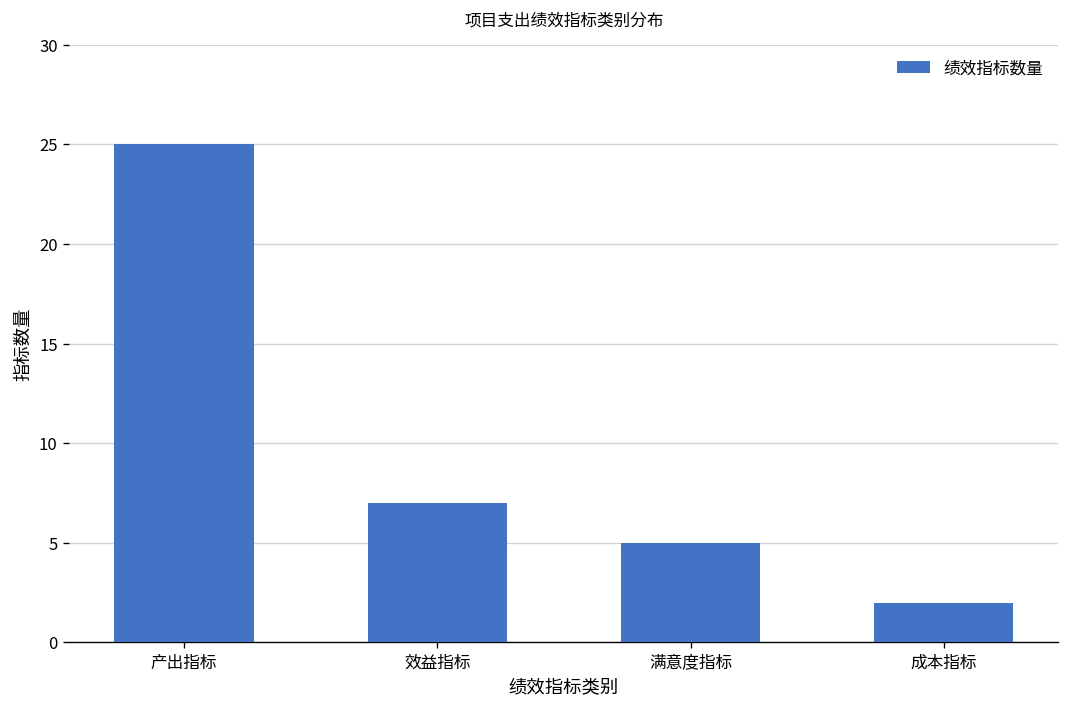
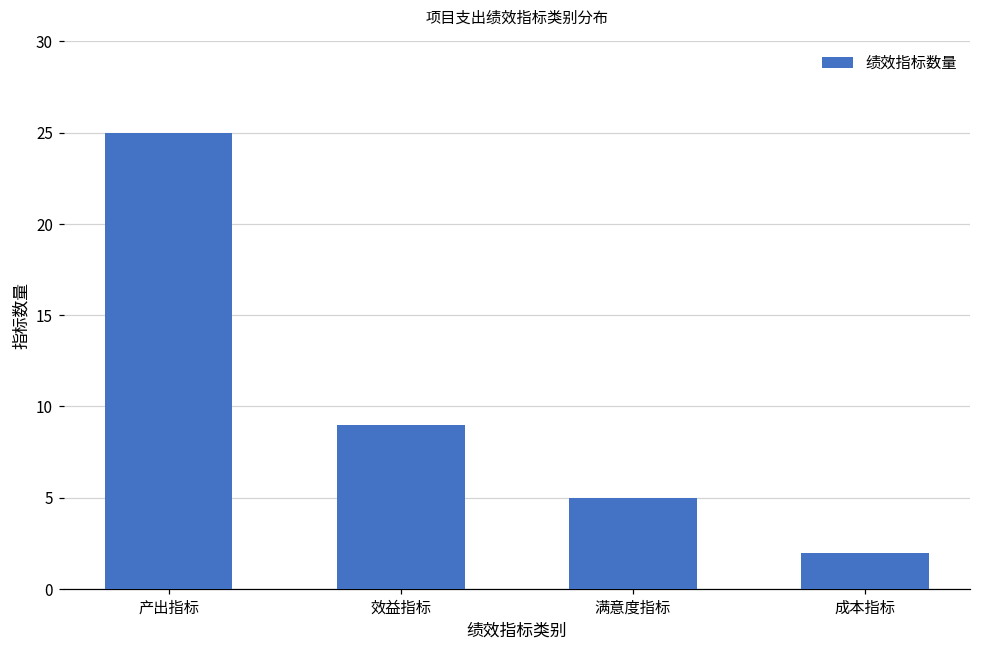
  {
    "产出指标": 25,
-   "效益指标": 7,
+   "效益指标": 9,
    "满意度指标": 5,
    "成本指标": 2
  }
